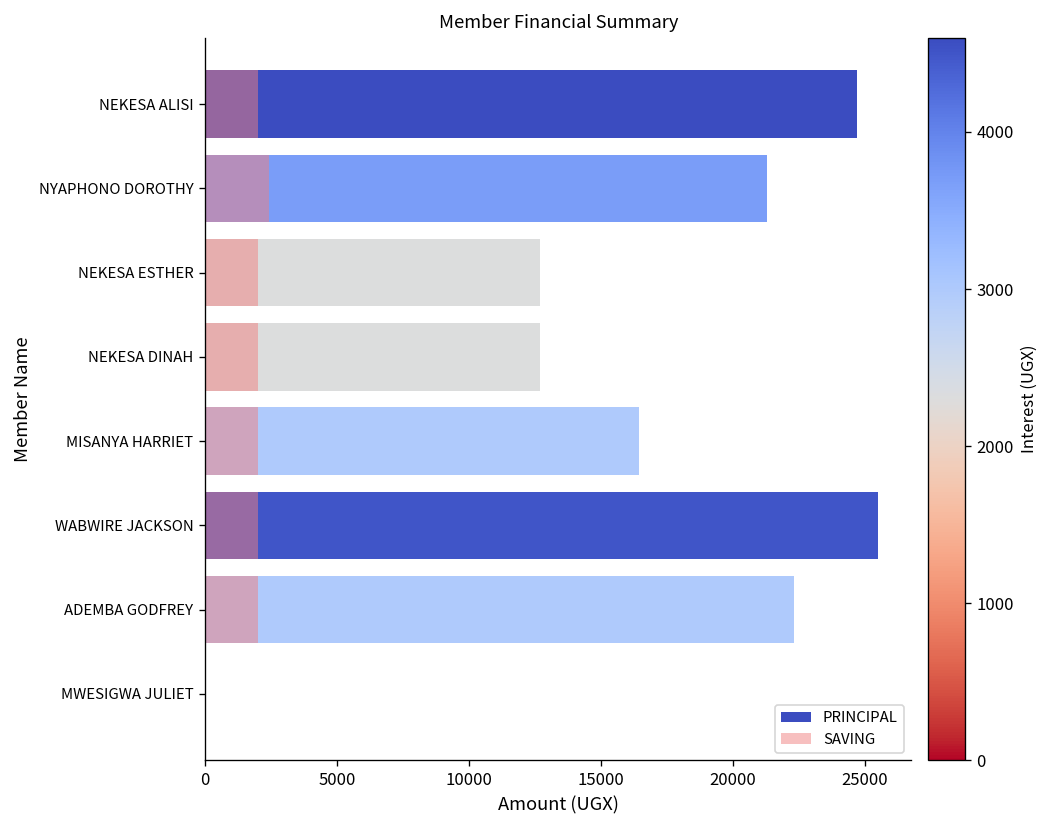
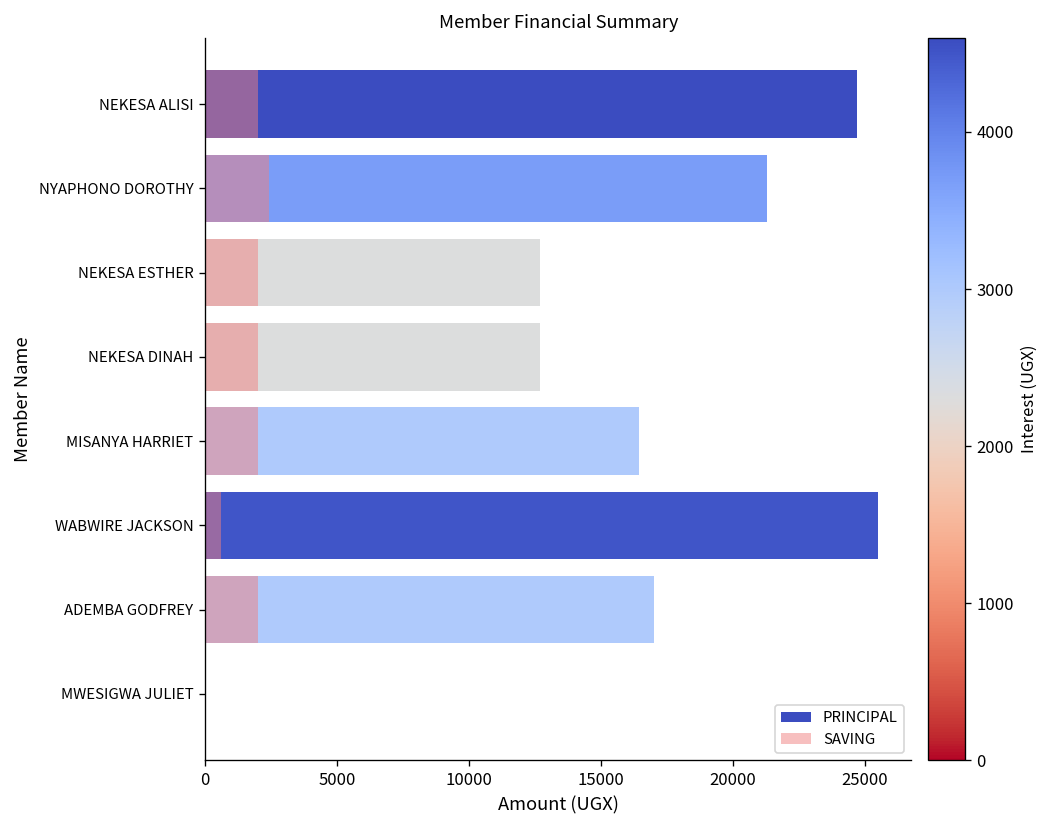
  {
    "PRINCIPAL": {
      "NEKESA ALISI": 24700,
      "NYAPHONO DOROTHY": 21300,
      "NEKESA ESTHER": 12700,
      "NEKESA DINAH": 12700,
      "MISANYA HARRIET": 16500,
      "WABWIRE JACKSON": 25500,
-     "ADEMBA GODFREY": 22300,
+     "ADEMBA GODFREY": 17000,
      "MWESIGWA JULIET": 0
    },
    "SAVING": {
-     "WABWIRE JACKSON": 2000,
+     "WABWIRE JACKSON": 600,
      "MWESIGWA JULIET": 0
    }
  }
